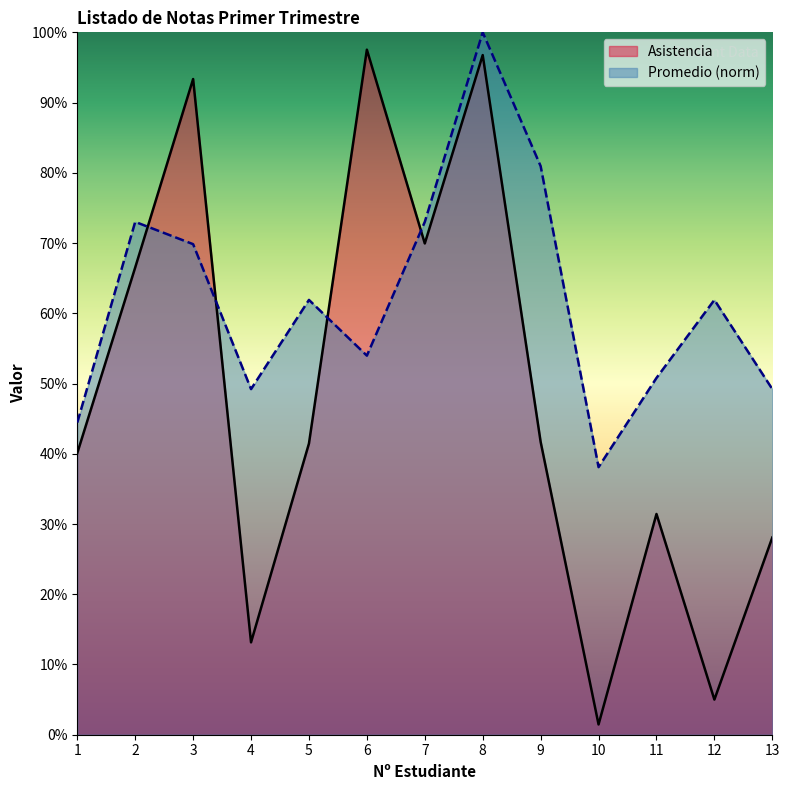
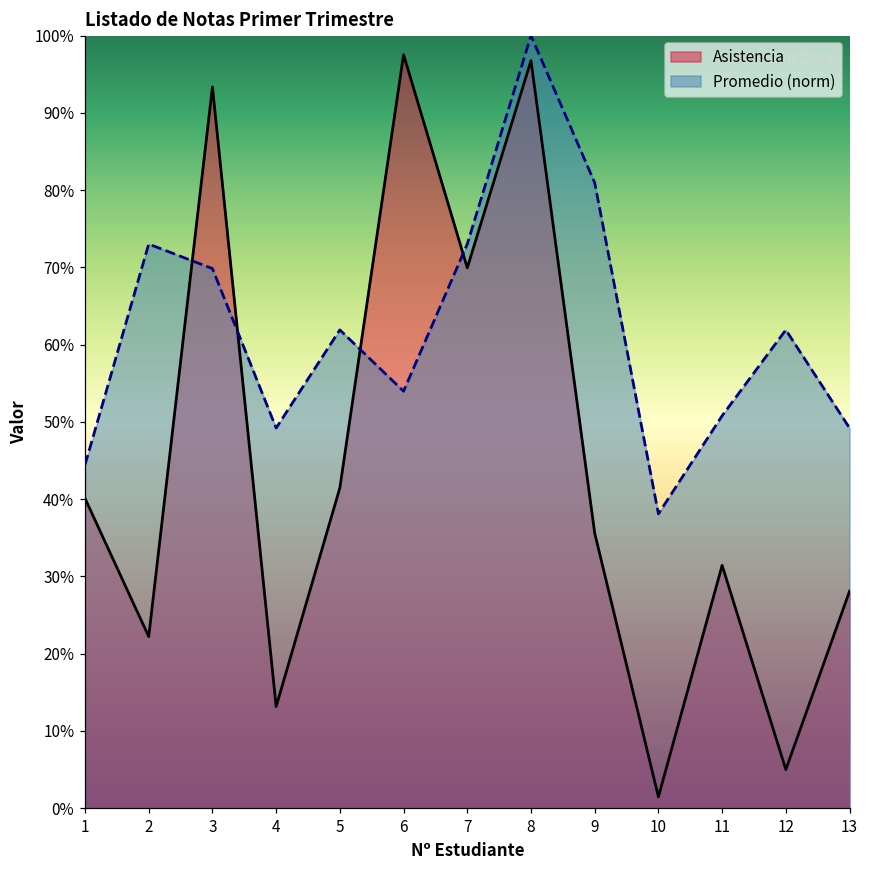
  {
    "Asistencia": {
      "1": "40%",
-     "2": "67%",
+     "2": "22%",
      "3": "93%",
      "4": "13%",
      "5": "41%",
      "6": "98%",
      "7": "70%",
      "8": "97%",
-     "9": "42%",
+     "9": "36%",
      "10": "1%",
      "11": "31%",
      "12": "5%",
      "13": "28%"
    },
    "Promedio (norm)": {
      "1": "44%",
      "2": "73%",
      "3": "70%",
      "4": "49%",
      "5": "62%",
      "6": "54%",
      "7": "73%",
      "8": "100%",
      "9": "81%",
      "10": "38%",
      "11": "51%",
      "12": "62%",
      "13": "49%"
    }
  }
